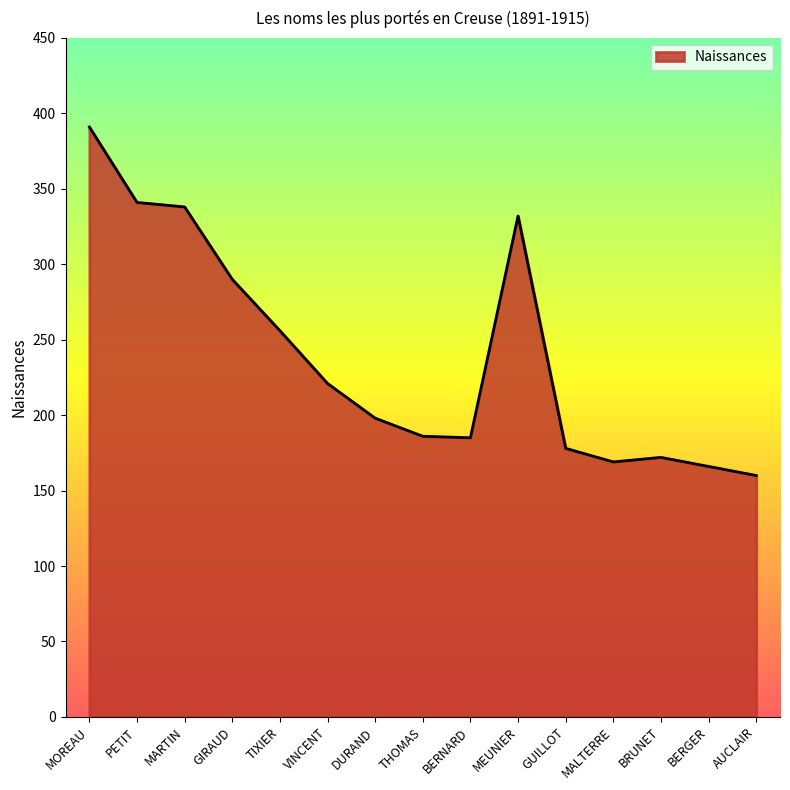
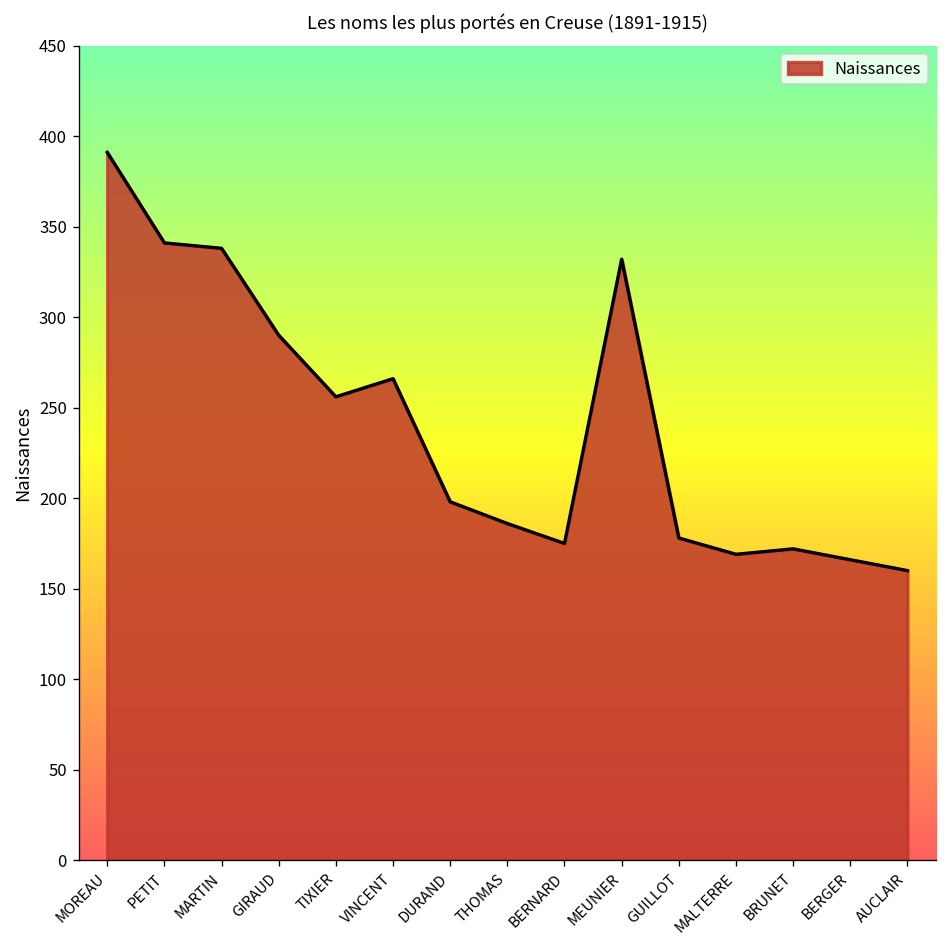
  {
    "MOREAU": 391,
    "PETIT": 341,
    "MARTIN": 338,
    "GIRAUD": 290,
    "TIXIER": 256,
-   "VINCENT": 221,
+   "VINCENT": 266,
    "DURAND": 198,
    "THOMAS": 186,
-   "BERNARD": 185,
+   "BERNARD": 175,
    "MEUNIER": 332,
    "GUILLOT": 178,
    "MALTERRE": 169,
    "BRUNET": 172,
    "BERGER": 166,
    "AUCLAIR": 160
  }
